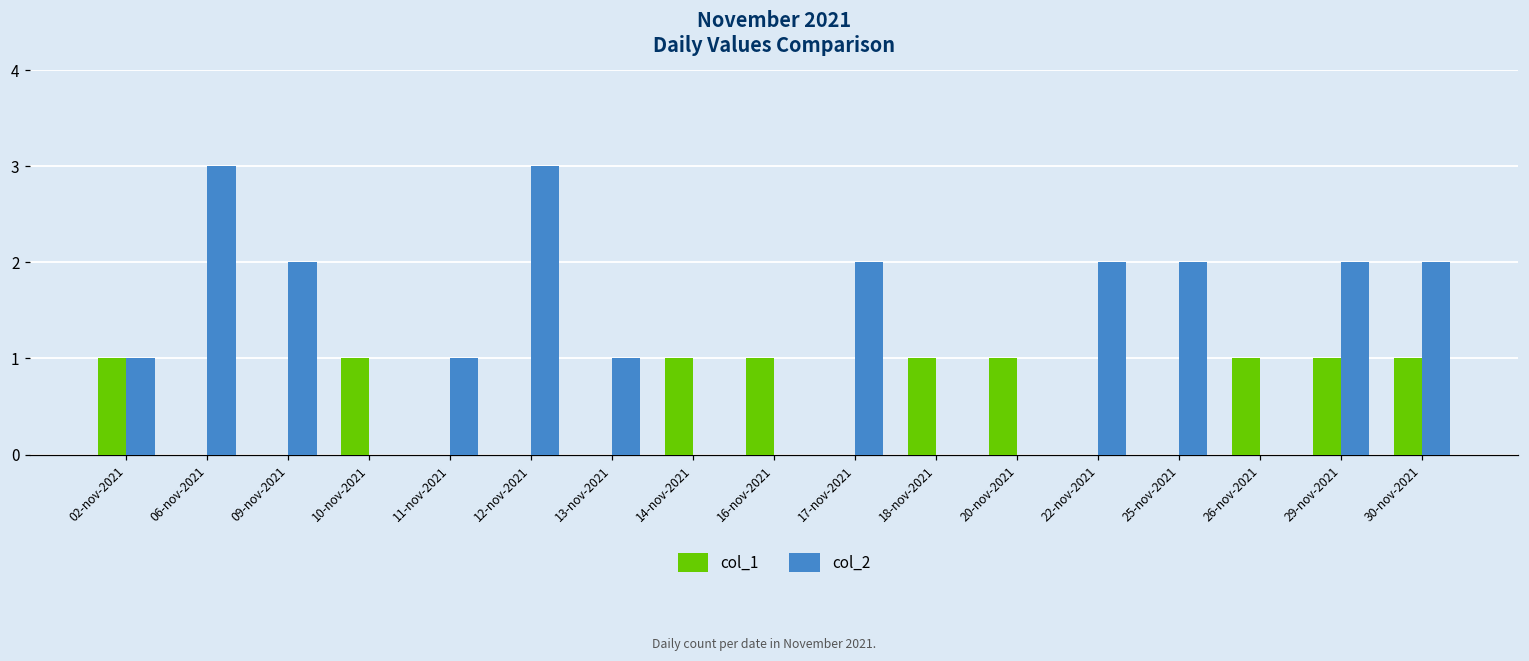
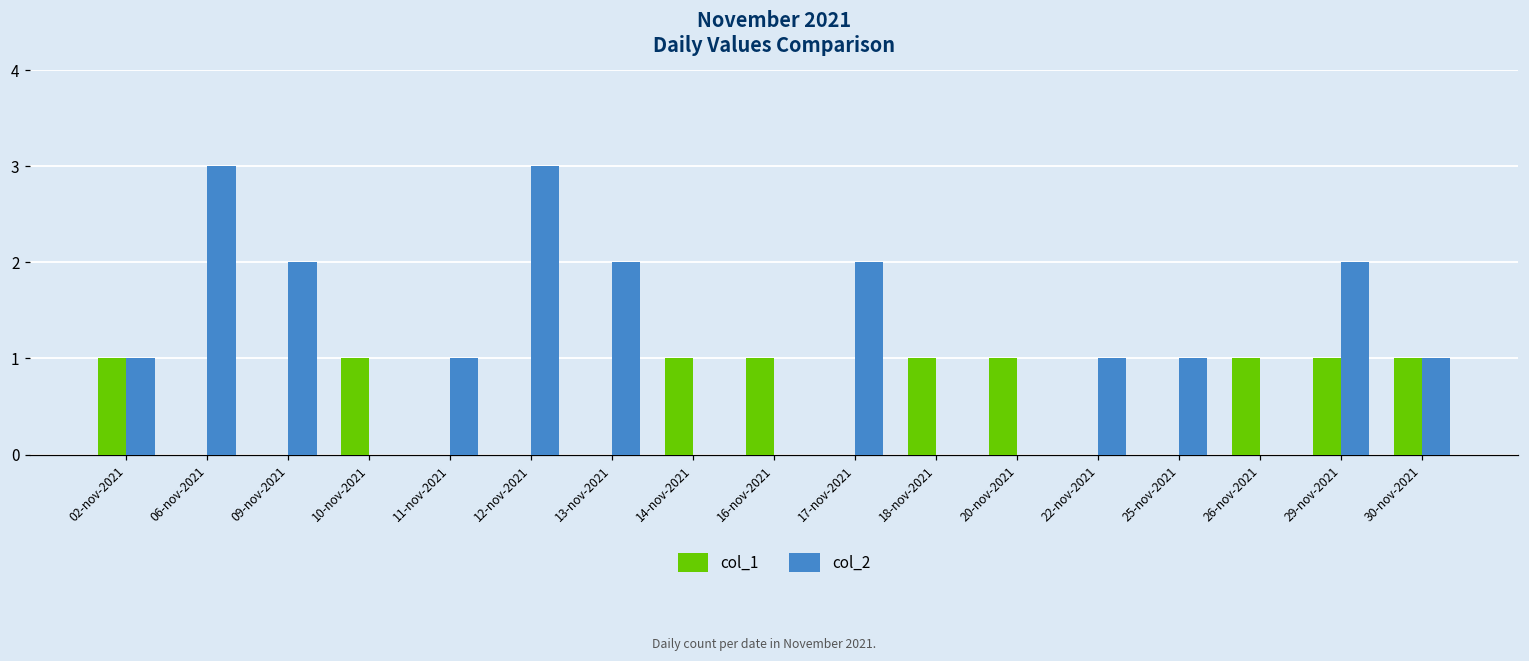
  {
    "col_1": {
      "02-nov-2021": 1,
      "06-nov-2021": 0,
      "09-nov-2021": 0,
      "10-nov-2021": 1,
      "11-nov-2021": 0,
      "12-nov-2021": 0,
      "13-nov-2021": 0,
      "14-nov-2021": 1,
      "16-nov-2021": 1,
      "17-nov-2021": 0,
      "18-nov-2021": 1,
      "20-nov-2021": 1,
      "22-nov-2021": 0,
      "25-nov-2021": 0,
      "26-nov-2021": 1,
      "29-nov-2021": 1,
      "30-nov-2021": 1
    },
    "col_2": {
      "02-nov-2021": 1,
      "06-nov-2021": 3,
      "09-nov-2021": 2,
      "10-nov-2021": 0,
      "11-nov-2021": 1,
      "12-nov-2021": 3,
-     "13-nov-2021": 1,
+     "13-nov-2021": 2,
      "14-nov-2021": 0,
      "16-nov-2021": 0,
      "17-nov-2021": 2,
      "18-nov-2021": 0,
      "20-nov-2021": 0,
-     "22-nov-2021": 2,
-     "25-nov-2021": 2,
+     "22-nov-2021": 1,
+     "25-nov-2021": 1,
      "26-nov-2021": 0,
      "29-nov-2021": 2,
-     "30-nov-2021": 2
+     "30-nov-2021": 1
    }
  }
